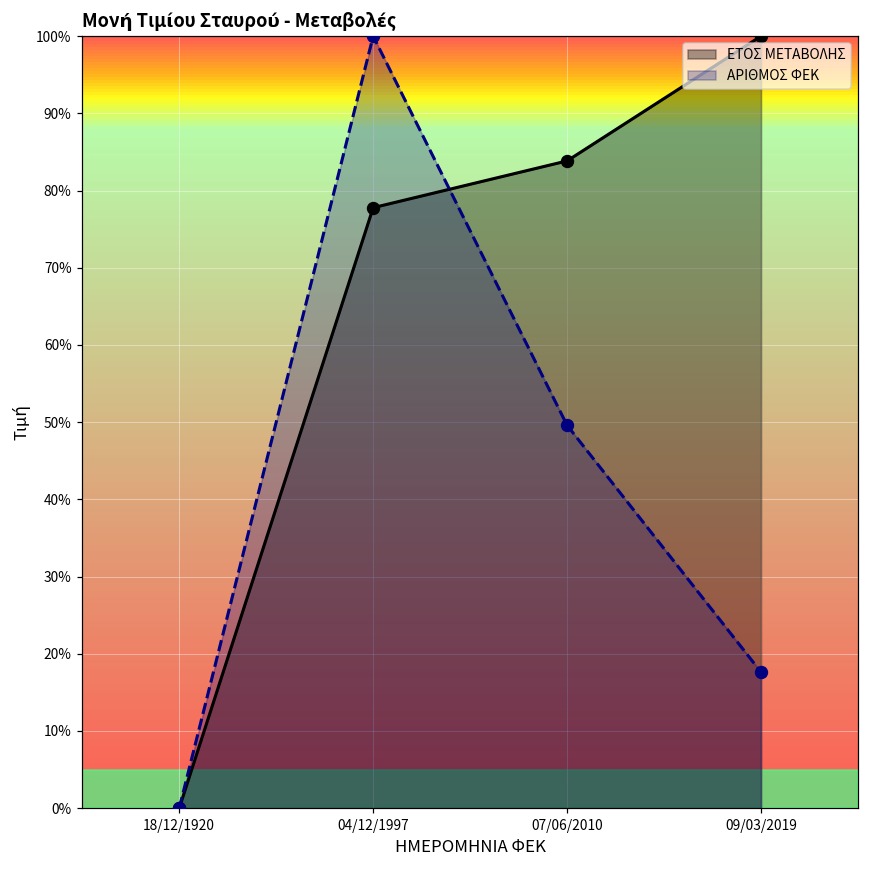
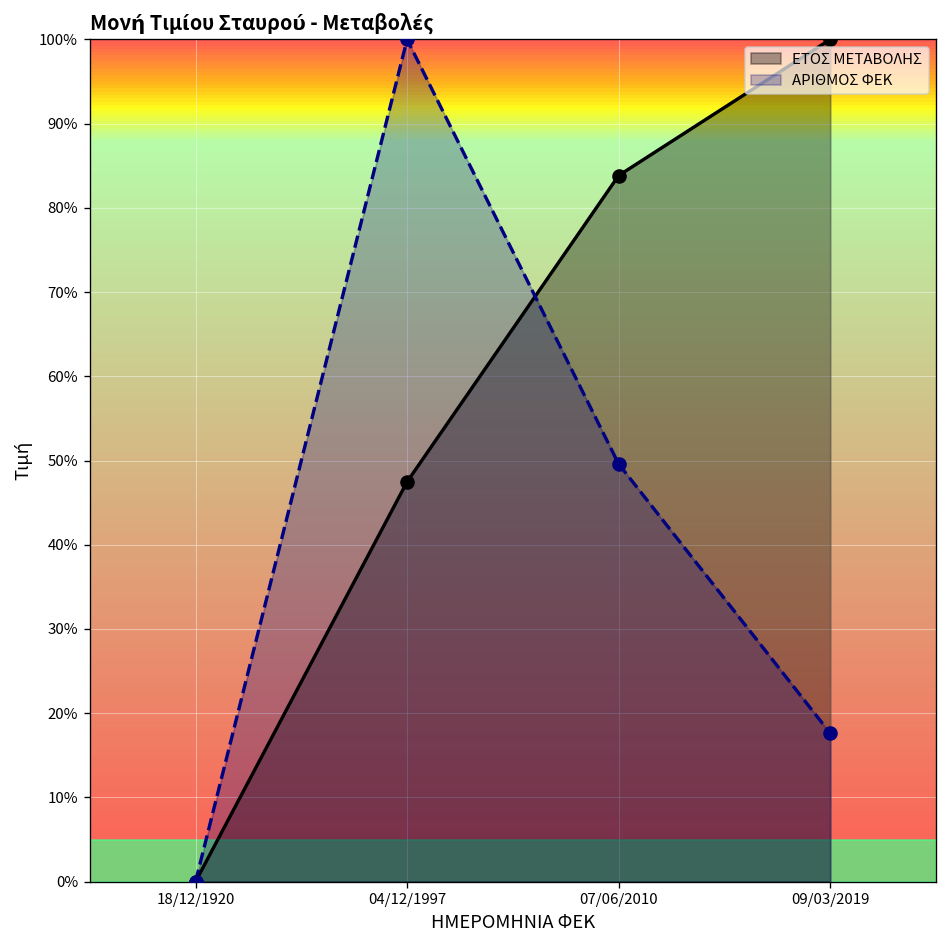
  {
    "ΕΤΟΣ ΜΕΤΑΒΟΛΗΣ": {
-     "04/12/1997": "78%",
+     "04/12/1997": "47%",
      "07/06/2010": "84%",
      "09/03/2019": "100%"
    },
    "ΑΡΙΘΜΟΣ ΦΕΚ": {
      "04/12/1997": "100%",
      "07/06/2010": "50%",
      "09/03/2019": "18%"
    }
  }
